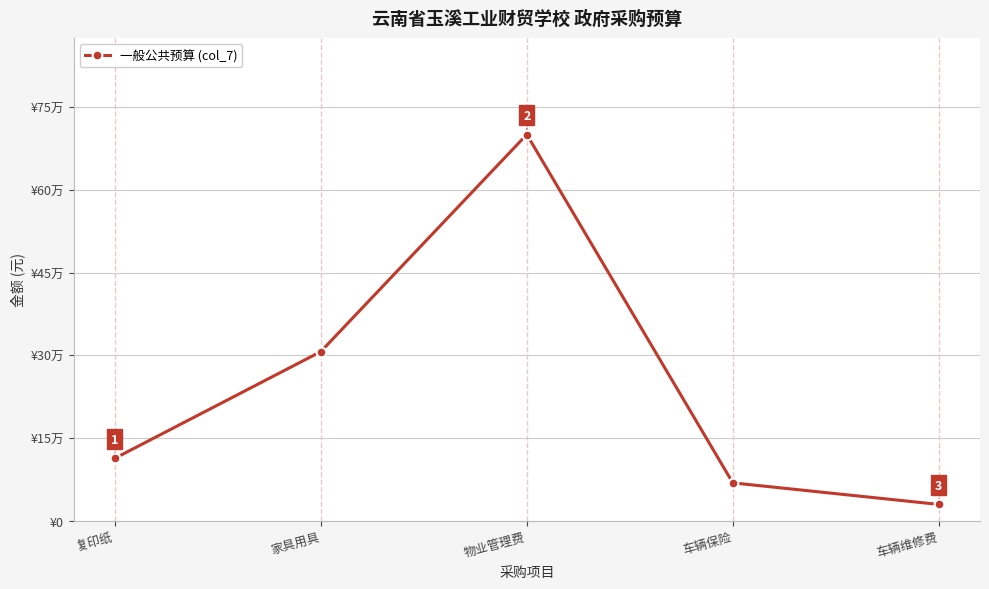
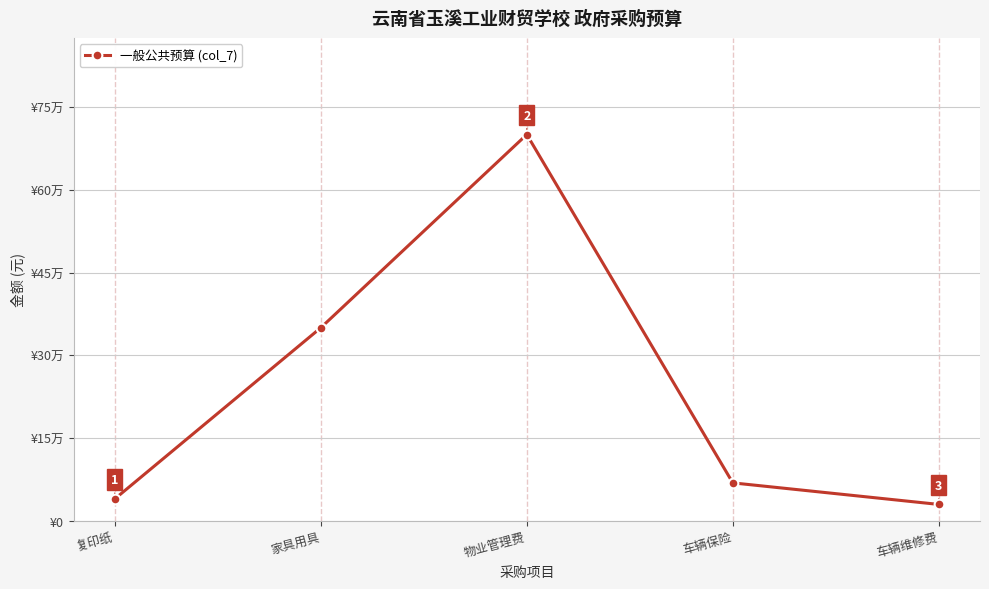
  {
-   "复印纸": "¥11万",
-   "家具用具": "¥31万",
+   "复印纸": "¥4万",
+   "家具用具": "¥35万",
    "车辆保险": "¥7万"
  }
